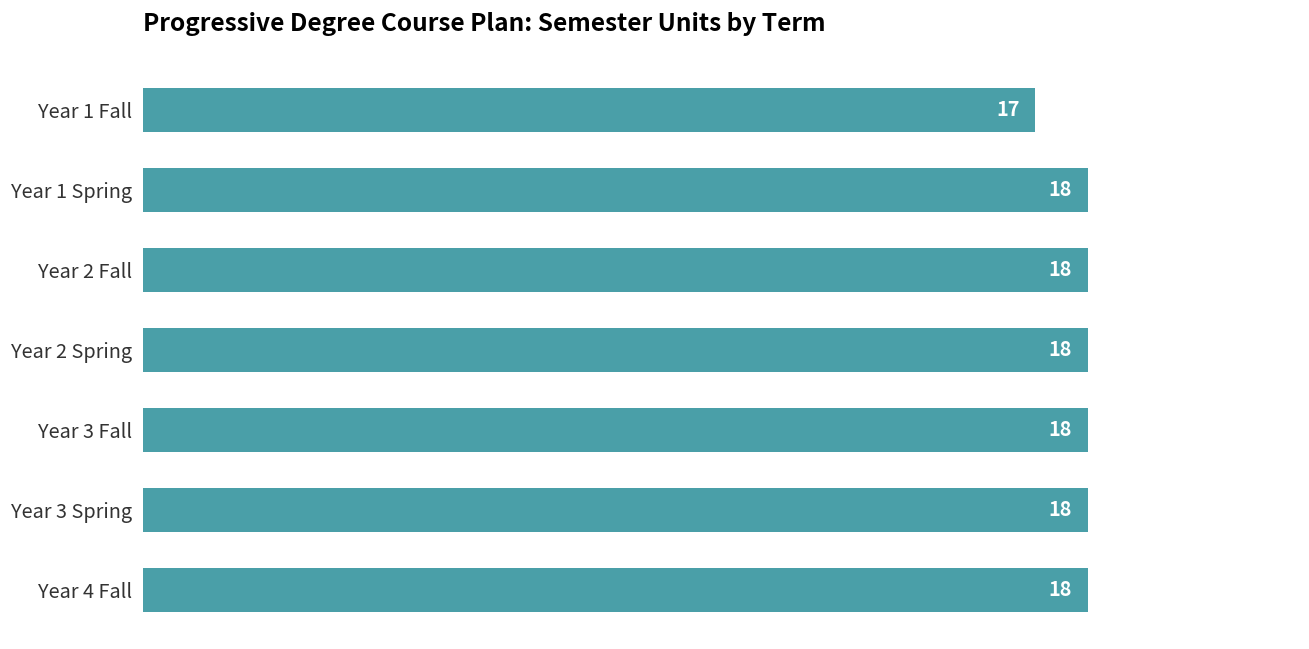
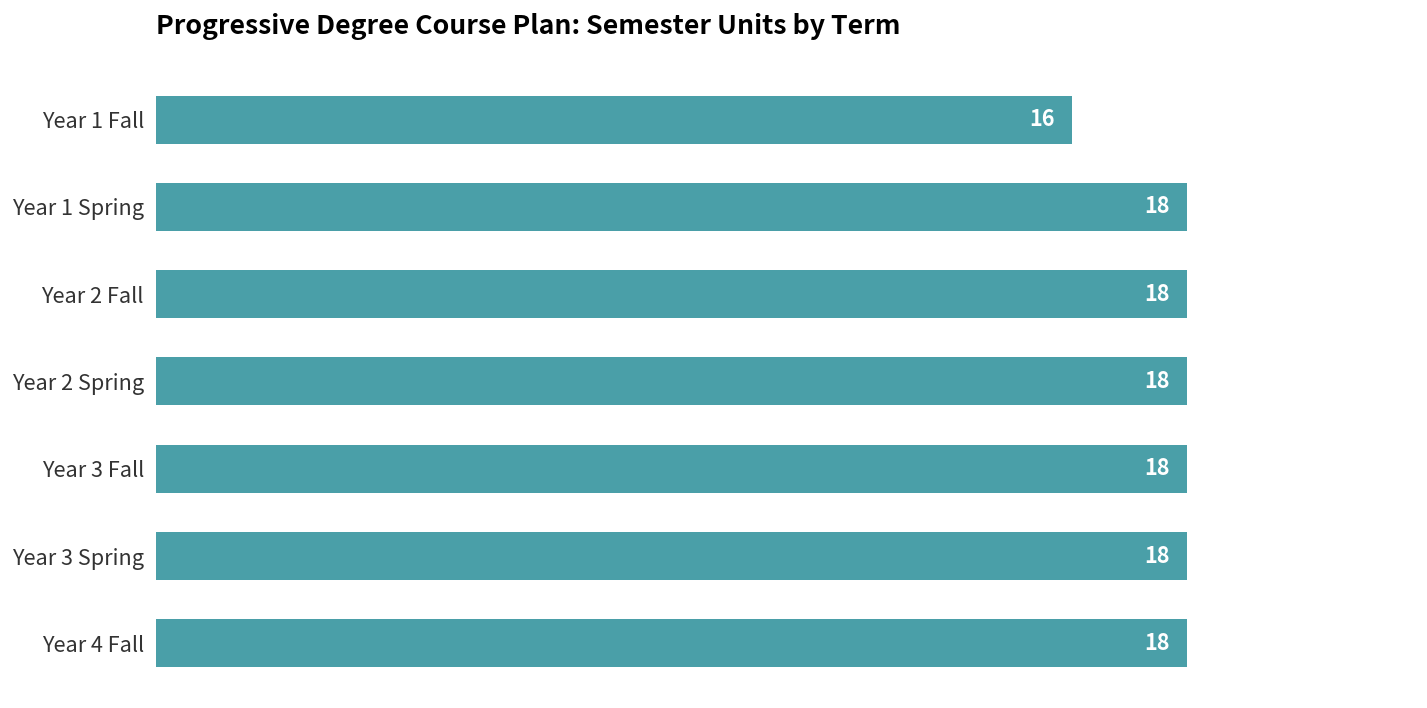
  {
-   "Year 1 Fall": 17,
+   "Year 1 Fall": 16,
    "Year 1 Spring": 18,
    "Year 2 Fall": 18,
    "Year 2 Spring": 18,
    "Year 3 Fall": 18,
    "Year 3 Spring": 18,
    "Year 4 Fall": 18
  }
